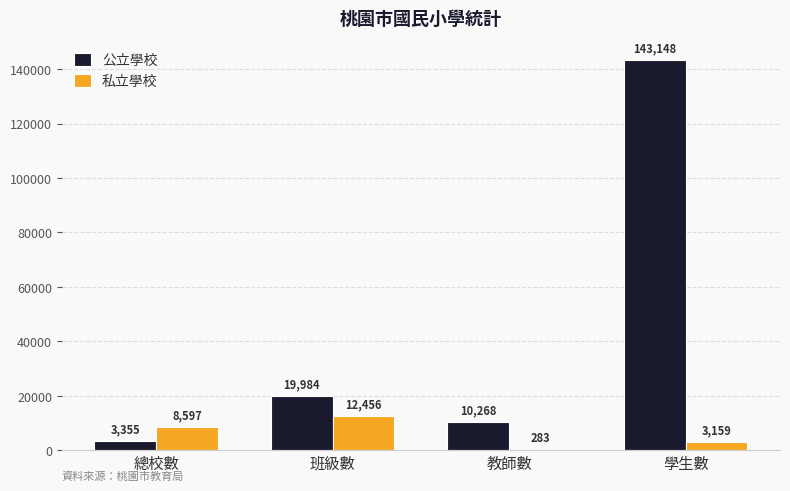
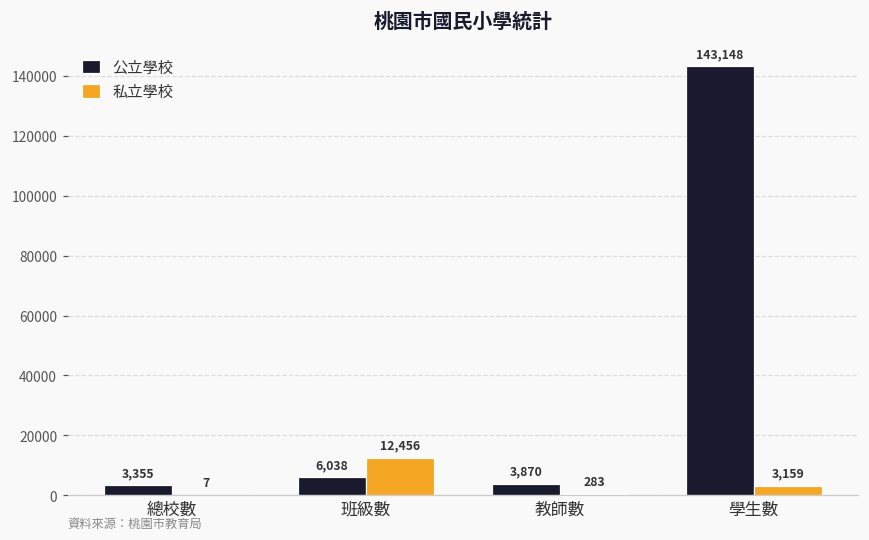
  {
    "公立學校": {
      "總校數": "3,355",
-     "班級數": "19,984",
-     "教師數": "10,268",
+     "班級數": "6,038",
+     "教師數": "3,870",
      "學生數": "143,148"
    },
    "私立學校": {
-     "總校數": "8,597",
+     "總校數": "7",
      "班級數": "12,456",
      "教師數": "283",
      "學生數": "3,159"
    }
  }
